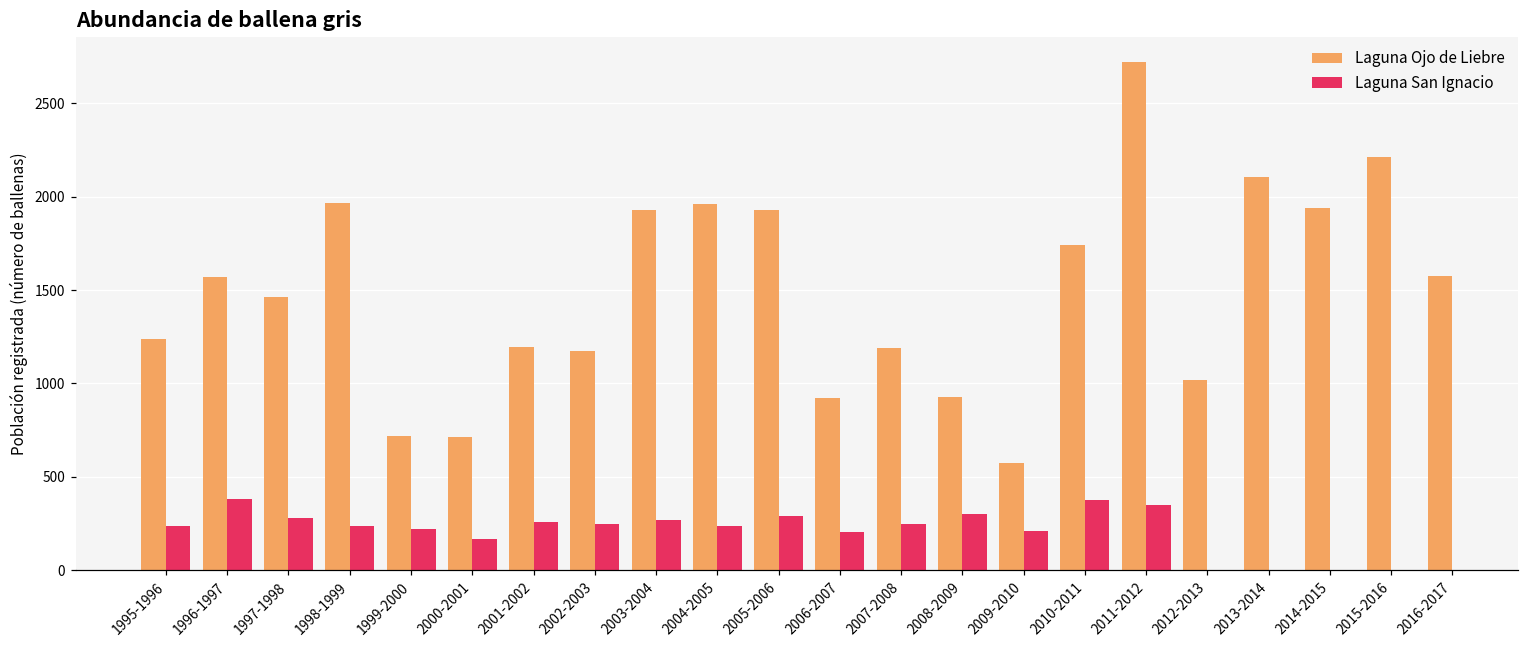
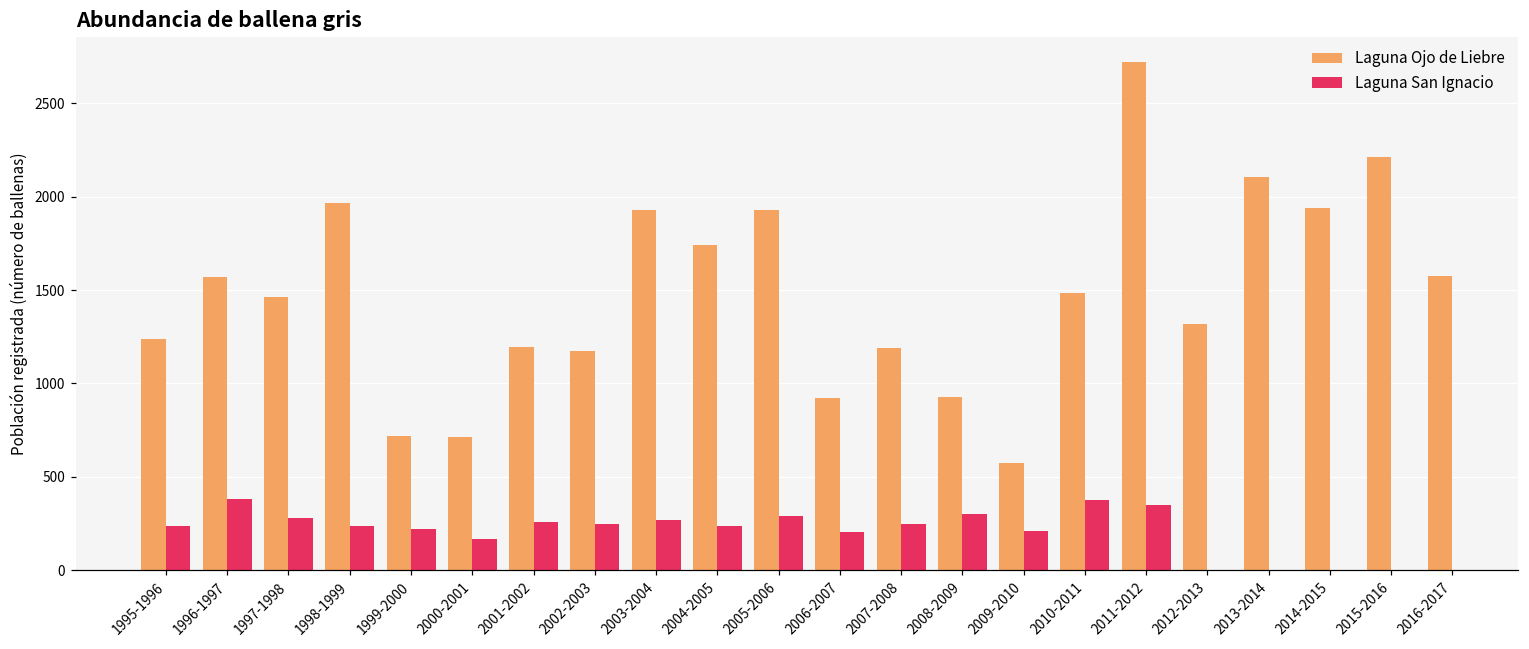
  {
    "Laguna Ojo de Liebre": {
      "1995-1996": 1240,
      "1996-1997": 1570,
      "1997-1998": 1460,
      "1998-1999": 1970,
      "1999-2000": 720,
      "2000-2001": 710,
      "2001-2002": 1200,
      "2002-2003": 1180,
      "2003-2004": 1930,
-     "2004-2005": 1960,
+     "2004-2005": 1740,
      "2005-2006": 1930,
      "2006-2007": 920,
      "2007-2008": 1190,
      "2008-2009": 930,
      "2009-2010": 570,
-     "2010-2011": 1740,
+     "2010-2011": 1480,
      "2011-2012": 2720,
-     "2012-2013": 1020,
+     "2012-2013": 1320,
      "2013-2014": 2110,
      "2014-2015": 1940,
      "2015-2016": 2210,
      "2016-2017": 1570
    }
  }
